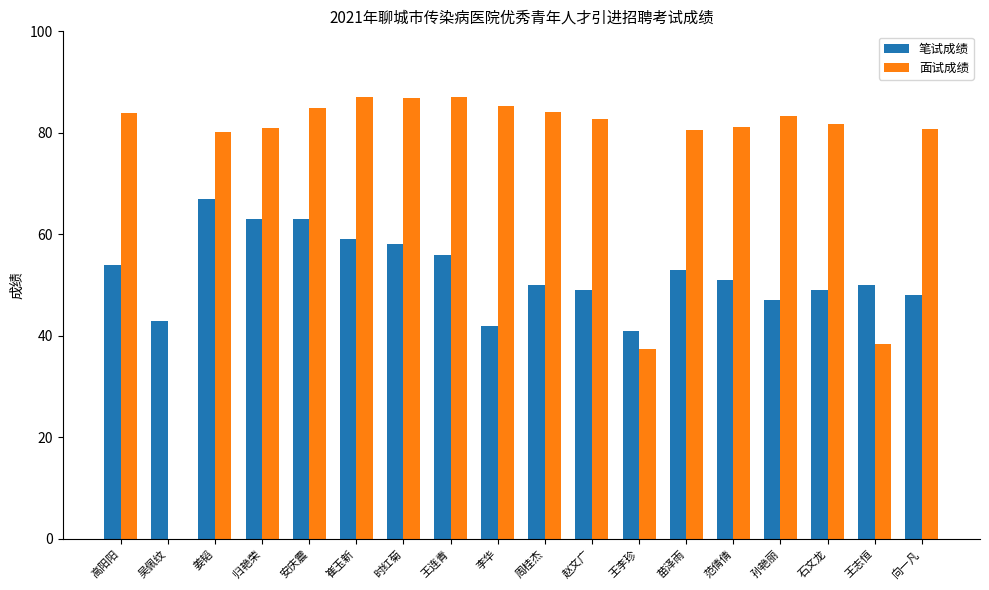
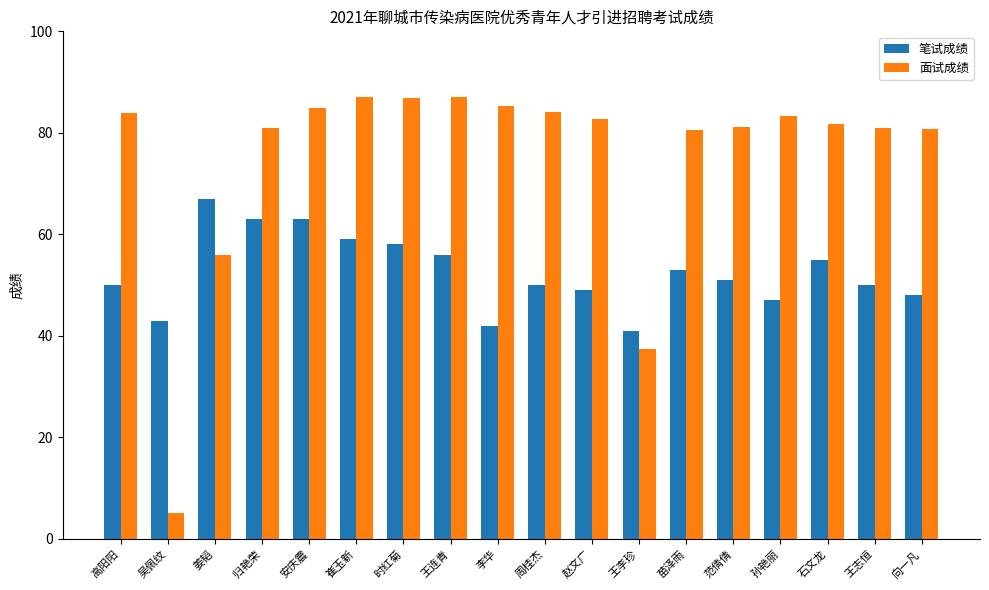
  {
    "笔试成绩": {
-     "高阳阳": 54,
+     "高阳阳": 50,
      "吴佩纹": 43,
      "姜韬": 67,
      "归艳荣": 63,
      "安庆震": 63,
      "崔玉新": 59,
      "时红菊": 58,
      "王连青": 56,
      "李华": 42,
      "周桂杰": 50,
      "赵文广": 49,
      "王李珍": 41,
      "苗泽雨": 53,
      "范倩倩": 51,
      "孙艳丽": 47,
-     "石文龙": 49,
+     "石文龙": 55,
      "王志恒": 50,
      "向一凡": 48
    },
    "面试成绩": {
      "高阳阳": 84,
-     "吴佩纹": 0,
-     "姜韬": 80,
+     "吴佩纹": 5,
+     "姜韬": 56,
      "归艳荣": 81,
      "安庆震": 85,
      "崔玉新": 87,
      "时红菊": 87,
      "王连青": 87,
      "李华": 85,
      "周桂杰": 84,
      "赵文广": 83,
      "王李珍": 37,
      "苗泽雨": 81,
      "范倩倩": 81,
      "孙艳丽": 83,
      "石文龙": 82,
-     "王志恒": 38,
+     "王志恒": 81,
      "向一凡": 81
    }
  }
